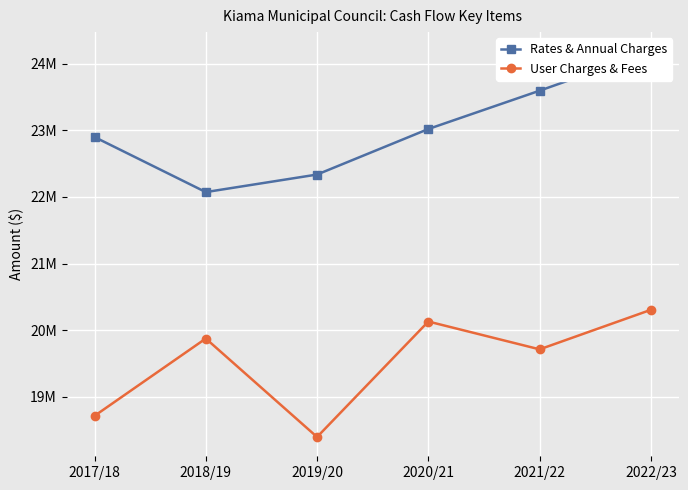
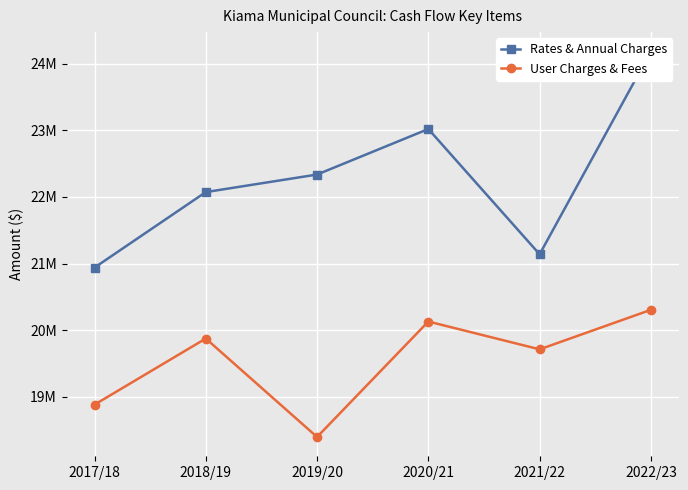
  {
    "Rates & Annual Charges": {
-     "2017/18": 22900000,
+     "2017/18": 20900000,
      "2018/19": 22100000,
      "2019/20": 22300000,
      "2020/21": 23000000,
-     "2021/22": 23600000
+     "2021/22": 21100000
    },
    "User Charges & Fees": {
-     "2017/18": 18700000,
+     "2017/18": 18900000,
      "2018/19": 19900000,
      "2019/20": 18400000,
      "2020/21": 20100000,
      "2021/22": 19700000,
      "2022/23": 20300000
    }
  }
